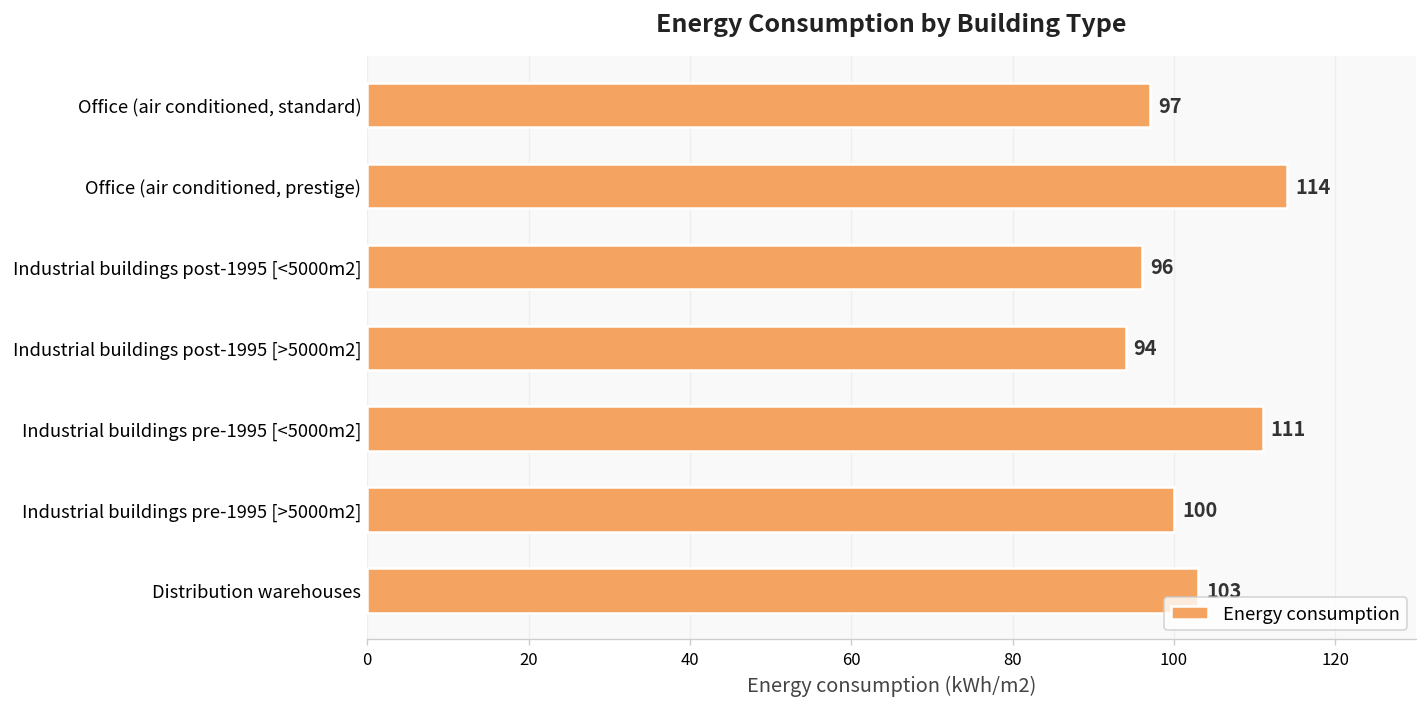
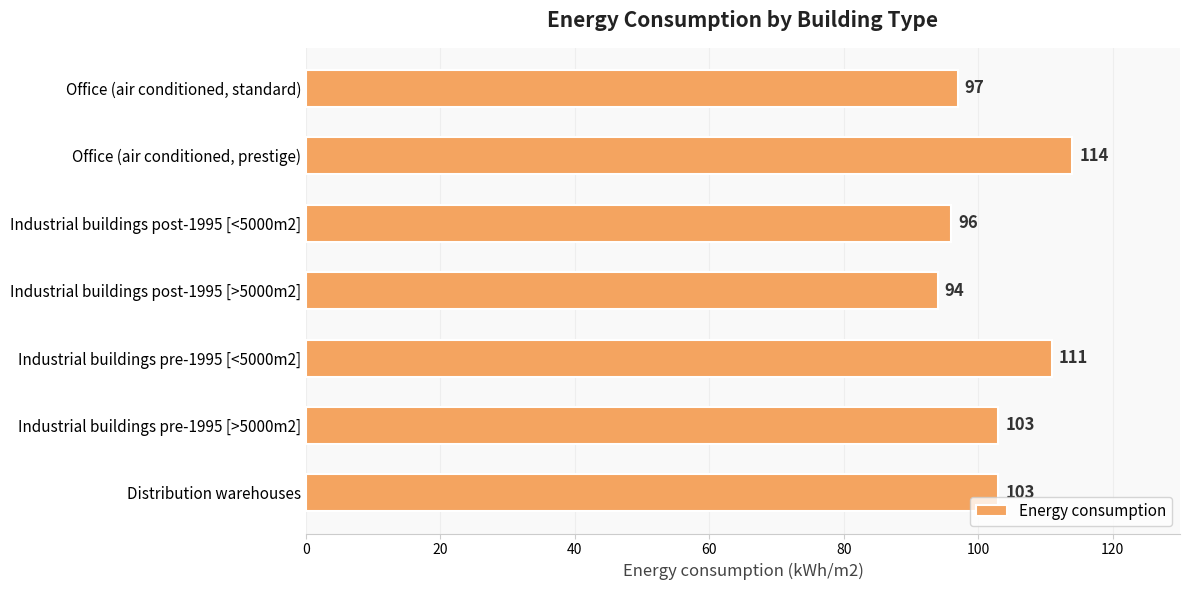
  {
    "Office (air conditioned, standard)": 97,
    "Office (air conditioned, prestige)": 114,
    "Industrial buildings post-1995 [<5000m2]": 96,
    "Industrial buildings post-1995 [>5000m2]": 94,
    "Industrial buildings pre-1995 [<5000m2]": 111,
-   "Industrial buildings pre-1995 [>5000m2]": 100
+   "Industrial buildings pre-1995 [>5000m2]": 103
  }
